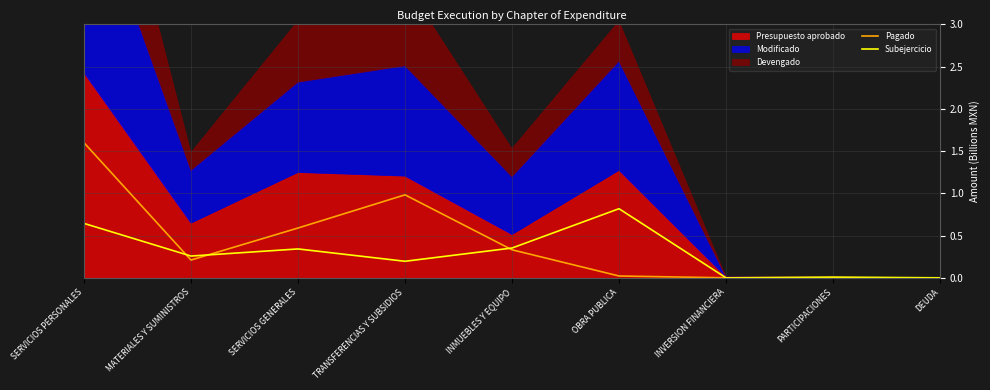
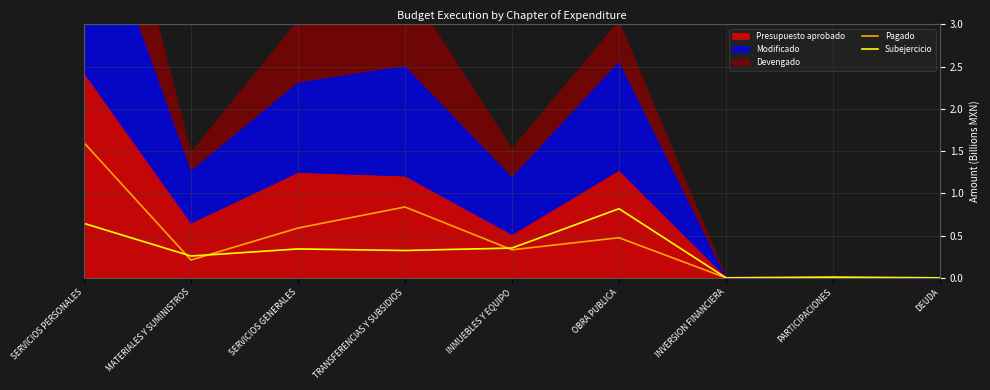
  {
    "Pagado": {
      "SERVICIOS PERSONALES": 1.6,
      "MATERIALES Y SUMINISTROS": 0.2,
      "SERVICIOS GENERALES": 0.6,
-     "TRANSFERENCIAS Y SUBSIDIOS": 1.0,
-     "OBRA PUBLICA": 0.0
+     "TRANSFERENCIAS Y SUBSIDIOS": 0.8,
+     "OBRA PUBLICA": 0.5
    },
    "Presupuesto aprobado": {
      "SERVICIOS PERSONALES": 2.4,
      "MATERIALES Y SUMINISTROS": 0.6,
      "SERVICIOS GENERALES": 1.2,
      "TRANSFERENCIAS Y SUBSIDIOS": 1.2,
      "INMUEBLES Y EQUIPO": 0.5,
      "OBRA PUBLICA": 1.3
    },
    "Subejercicio": {
      "SERVICIOS PERSONALES": 0.6,
      "MATERIALES Y SUMINISTROS": 0.3,
      "SERVICIOS GENERALES": 0.3,
-     "TRANSFERENCIAS Y SUBSIDIOS": 0.2,
+     "TRANSFERENCIAS Y SUBSIDIOS": 0.3,
      "OBRA PUBLICA": 0.8
    },
    "Modificado": {
      "MATERIALES Y SUMINISTROS": 0.6,
      "SERVICIOS GENERALES": 1.1,
      "TRANSFERENCIAS Y SUBSIDIOS": 1.3,
      "INMUEBLES Y EQUIPO": 0.7,
      "OBRA PUBLICA": 1.3
    },
    "Devengado": {
      "MATERIALES Y SUMINISTROS": 0.2,
      "INMUEBLES Y EQUIPO": 0.3
    }
  }
